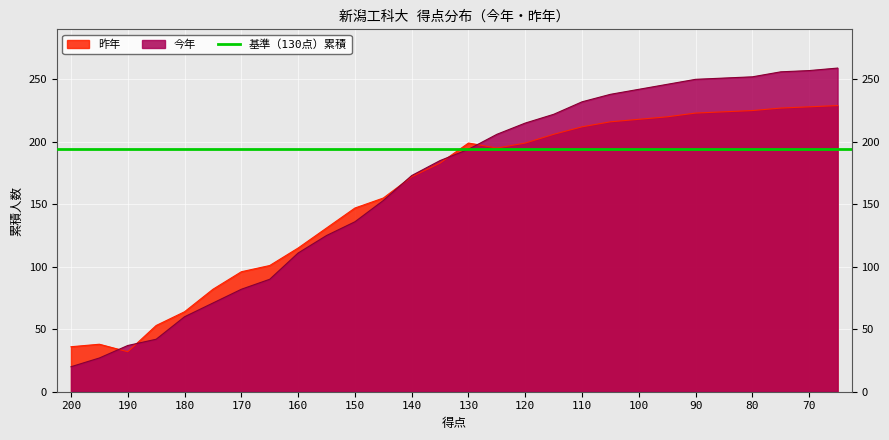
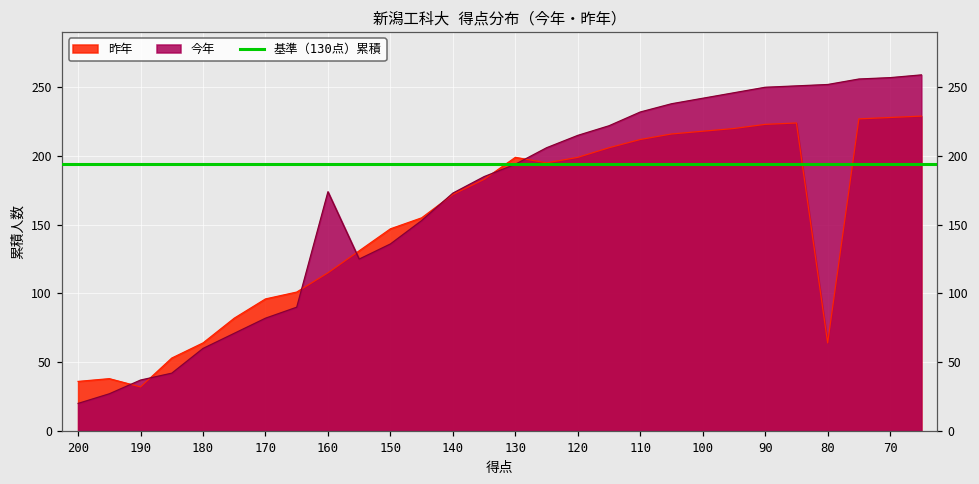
  {
    "昨年": {
      "200": 36,
      "190": 32,
      "180": 64,
      "170": 96,
      "160": 115,
      "150": 147,
      "130": 199,
      "120": 199,
      "110": 212,
      "100": 218,
      "90": 223,
-     "80": 225,
+     "80": 64,
      "70": 228
    },
    "今年": {
      "200": 20,
      "190": 37,
      "180": 60,
      "170": 82,
-     "160": 111,
+     "160": 174,
      "150": 136,
      "130": 194,
      "120": 215,
      "110": 232,
      "100": 242,
      "90": 250,
      "80": 252,
      "70": 257
    }
  }
